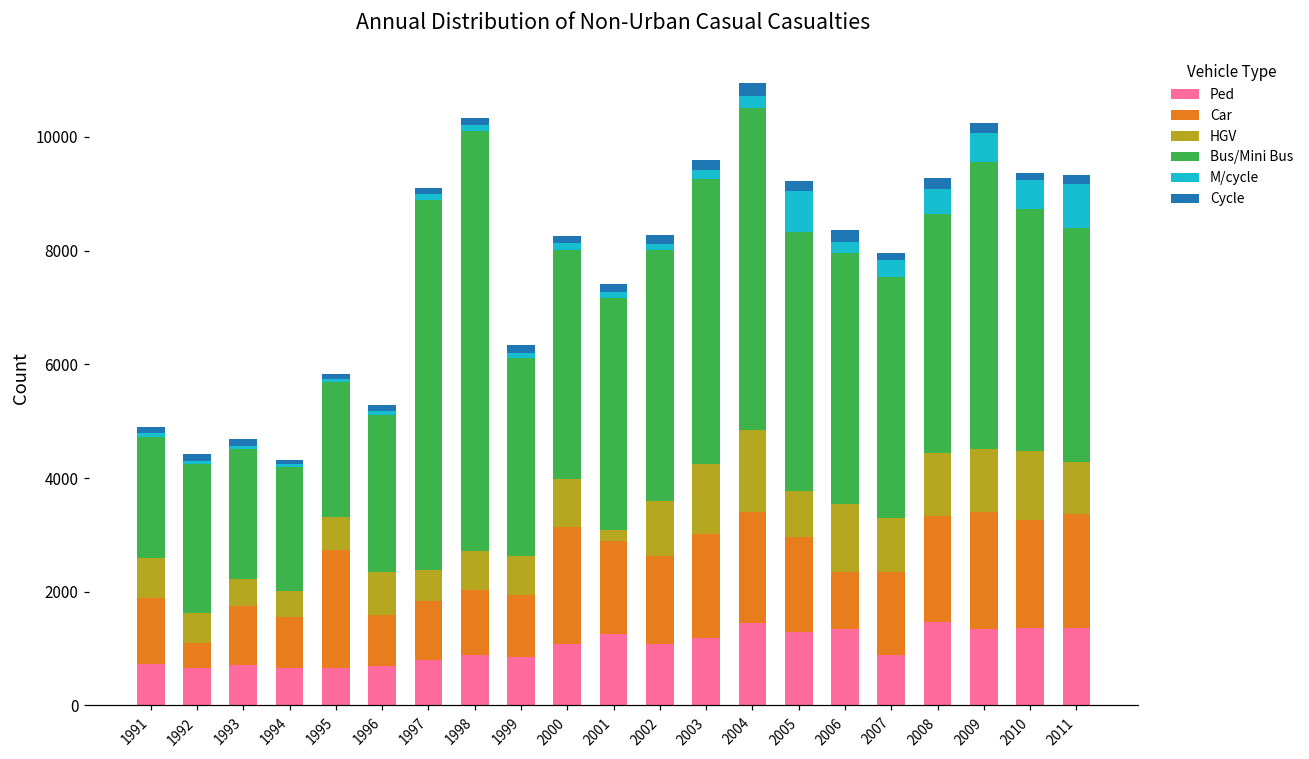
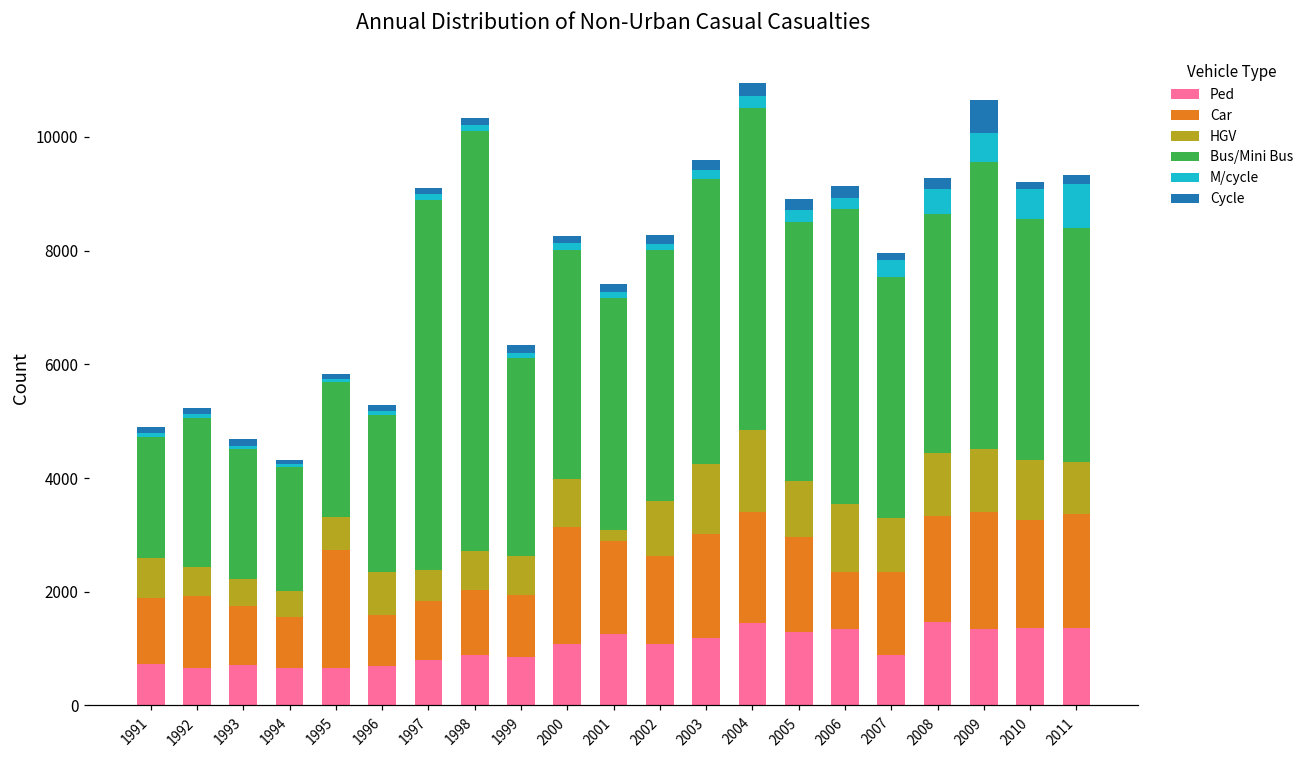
  {
    "Ped": {
      "1991": 700,
      "1992": 700,
      "1993": 700,
      "1994": 700,
      "1995": 700,
      "1996": 700,
      "1997": 800,
      "1998": 900,
      "1999": 900,
      "2000": 1100,
      "2001": 1300,
      "2002": 1100,
      "2003": 1200,
      "2004": 1400,
      "2005": 1300,
      "2006": 1300,
      "2007": 900,
      "2008": 1500,
      "2009": 1300,
      "2010": 1400,
      "2011": 1400
    },
    "Car": {
      "1991": 1200,
-     "1992": 400,
+     "1992": 1300,
      "1993": 1000,
      "1994": 900,
      "1995": 2100,
      "1996": 900,
      "1997": 1000,
      "1998": 1200,
      "1999": 1100,
      "2000": 2100,
      "2001": 1600,
      "2002": 1600,
      "2003": 1800,
      "2004": 2000,
      "2005": 1700,
      "2006": 1000,
      "2007": 1500,
      "2008": 1900,
      "2009": 2100,
      "2010": 1900,
      "2011": 2000
    },
    "HGV": {
      "1991": 700,
      "1992": 500,
      "1993": 500,
      "1994": 500,
      "1995": 600,
      "1996": 800,
      "1997": 500,
      "1998": 700,
      "1999": 700,
      "2000": 800,
      "2001": 200,
      "2002": 1000,
      "2003": 1200,
      "2004": 1400,
-     "2005": 800,
+     "2005": 1000,
      "2006": 1200,
      "2007": 1000,
      "2008": 1100,
      "2009": 1100,
-     "2010": 1200,
+     "2010": 1100,
      "2011": 900
    },
    "Bus/Mini Bus": {
      "1991": 2100,
      "1992": 2600,
      "1993": 2300,
      "1994": 2200,
      "1995": 2400,
      "1996": 2800,
      "1997": 6500,
      "1998": 7400,
      "1999": 3500,
      "2000": 4000,
      "2001": 4100,
      "2002": 4400,
      "2003": 5000,
      "2004": 5700,
      "2005": 4600,
-     "2006": 4400,
+     "2006": 5200,
      "2007": 4200,
      "2008": 4200,
      "2009": 5100,
      "2010": 4200,
      "2011": 4100
    },
    "M/cycle": {
      "1991": 100,
      "1992": 100,
      "1993": 100,
      "1994": 100,
      "1995": 100,
      "1996": 100,
      "1997": 100,
      "1998": 100,
      "1999": 100,
      "2000": 100,
      "2001": 100,
      "2002": 100,
      "2003": 200,
      "2004": 200,
-     "2005": 700,
+     "2005": 200,
      "2006": 200,
      "2007": 300,
      "2008": 400,
      "2009": 500,
      "2010": 500,
      "2011": 800
    },
    "Cycle": {
      "1991": 100,
      "1992": 100,
      "1993": 100,
      "1994": 100,
      "1995": 100,
      "1996": 100,
      "1997": 100,
      "1998": 100,
      "1999": 100,
      "2000": 100,
      "2001": 100,
      "2002": 200,
      "2003": 200,
      "2004": 200,
      "2005": 200,
      "2006": 200,
      "2007": 100,
      "2008": 200,
-     "2009": 200,
+     "2009": 600,
      "2010": 100,
      "2011": 200
    }
  }
